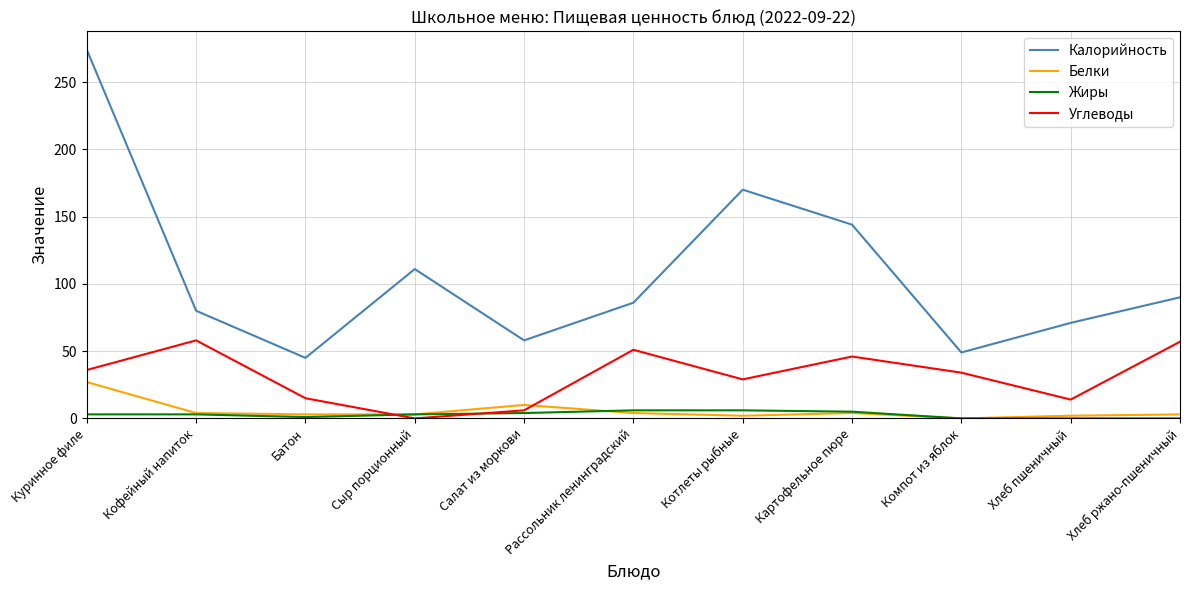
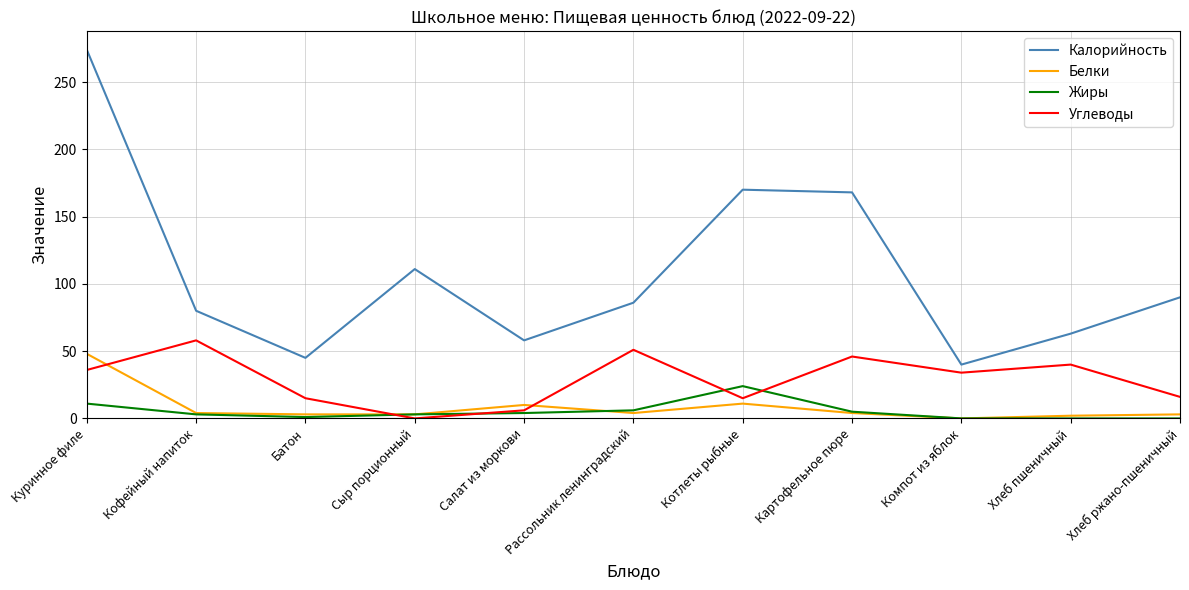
  {
    "Калорийность": {
      "Куринное филе": 274,
      "Кофейный напиток": 80,
      "Батон": 45,
      "Сыр порционный": 111,
      "Салат из моркови": 58,
      "Рассольник ленинградский": 86,
      "Котлеты рыбные": 170,
-     "Картофельное пюре": 144,
-     "Компот из яблок": 49,
-     "Хлеб пшеничный": 71,
+     "Картофельное пюре": 168,
+     "Компот из яблок": 40,
+     "Хлеб пшеничный": 63,
      "Хлеб ржано-пшеничный": 90
    },
    "Белки": {
-     "Куринное филе": 27,
+     "Куринное филе": 48,
      "Батон": 3,
      "Салат из моркови": 10,
      "Рассольник ленинградский": 4,
-     "Котлеты рыбные": 2,
+     "Котлеты рыбные": 11,
      "Хлеб пшеничный": 2,
      "Хлеб ржано-пшеничный": 3
    },
    "Жиры": {
-     "Куринное филе": 3,
+     "Куринное филе": 11,
      "Батон": 1,
      "Салат из моркови": 4,
      "Рассольник ленинградский": 6,
-     "Котлеты рыбные": 6,
+     "Котлеты рыбные": 24,
      "Хлеб пшеничный": 0,
      "Хлеб ржано-пшеничный": 0
    },
    "Углеводы": {
      "Куринное филе": 36,
      "Кофейный напиток": 58,
      "Батон": 15,
      "Сыр порционный": 0,
      "Салат из моркови": 6,
      "Рассольник ленинградский": 51,
-     "Котлеты рыбные": 29,
+     "Котлеты рыбные": 15,
      "Картофельное пюре": 46,
      "Компот из яблок": 34,
-     "Хлеб пшеничный": 14,
-     "Хлеб ржано-пшеничный": 57
+     "Хлеб пшеничный": 40,
+     "Хлеб ржано-пшеничный": 16
    }
  }
